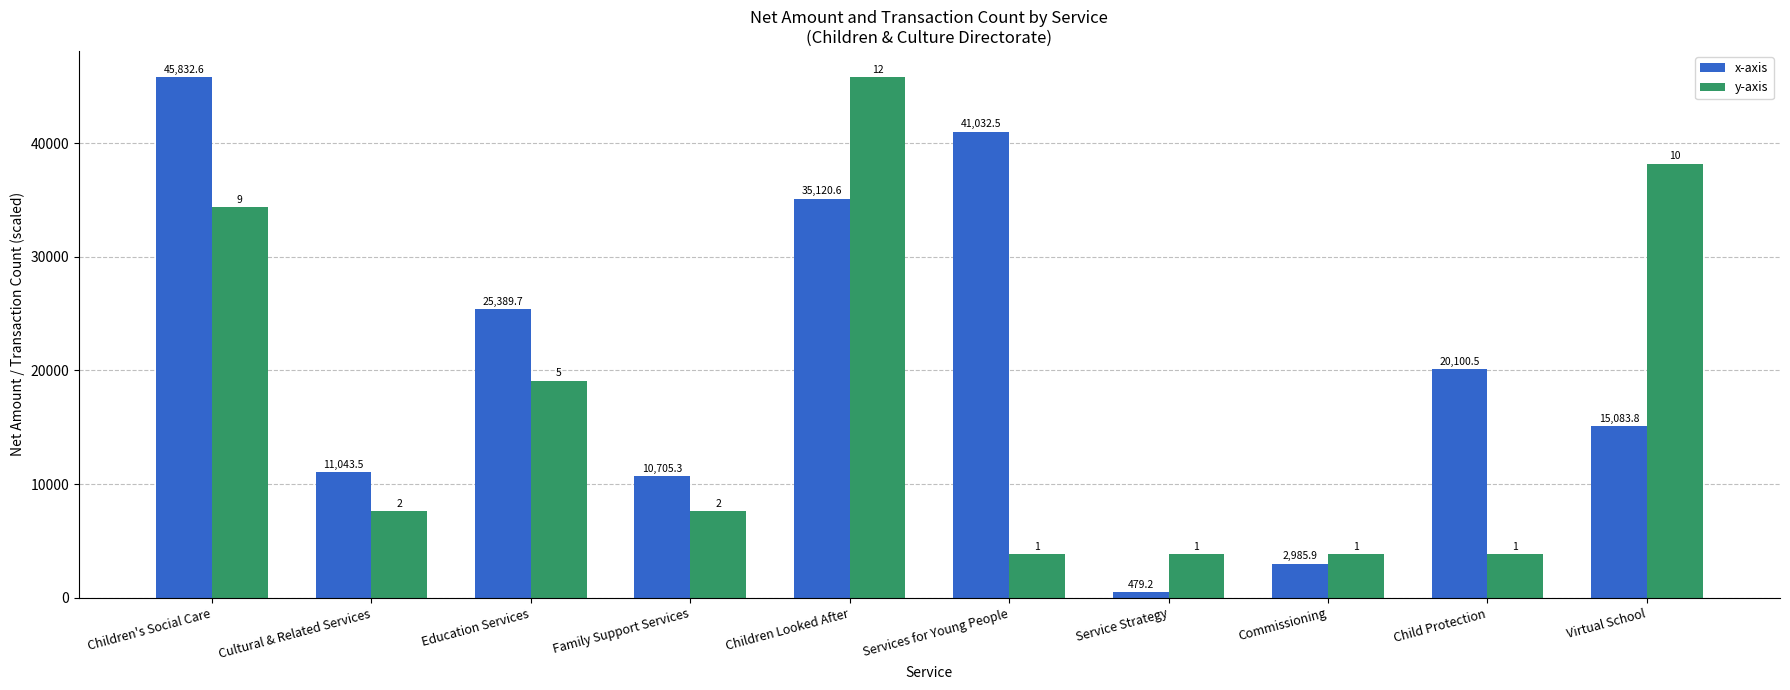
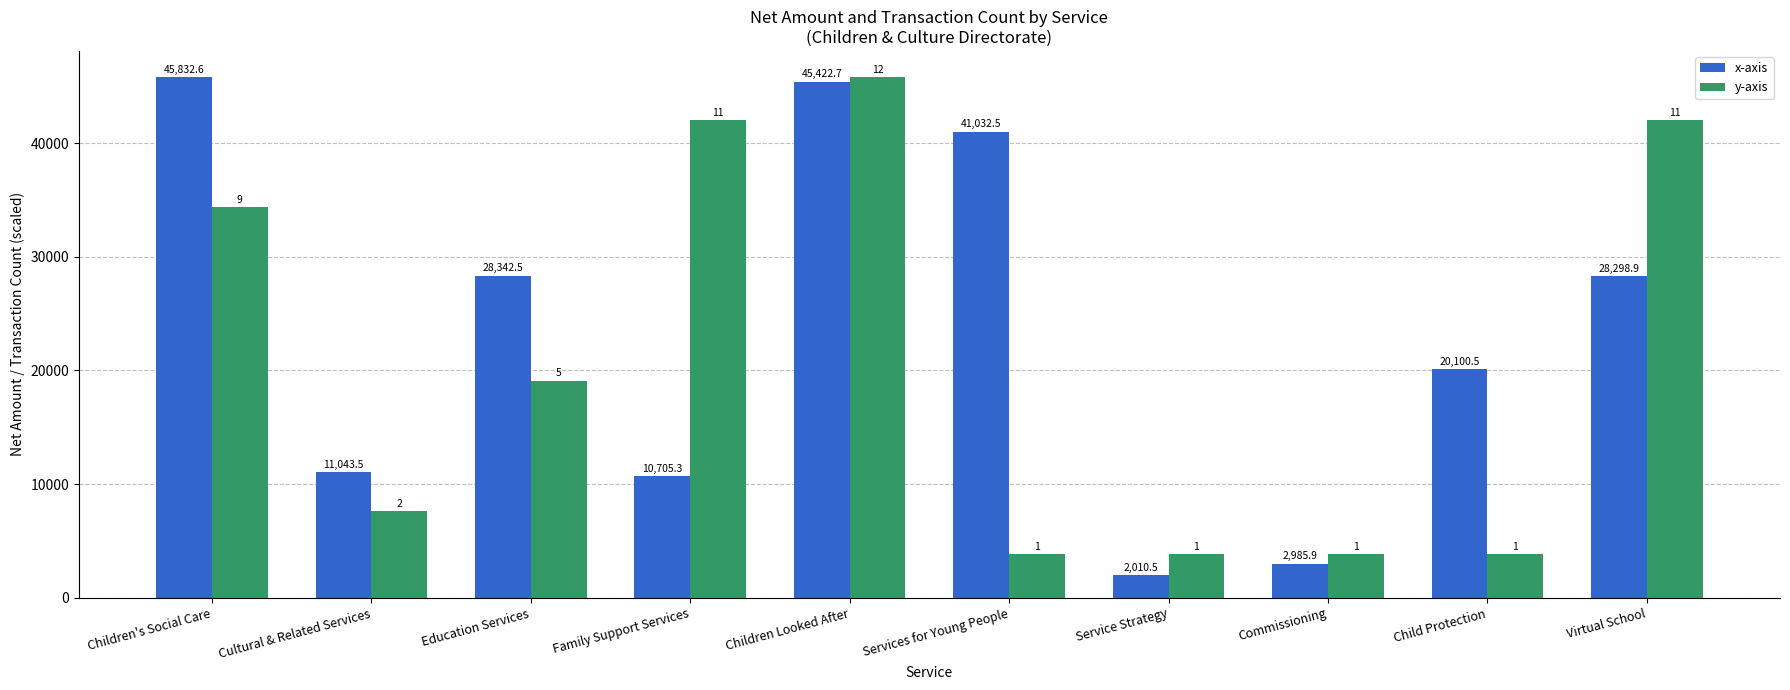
  {
    "x-axis": {
      "Children's Social Care": "45,832.6",
      "Cultural & Related Services": "11,043.5",
-     "Education Services": "25,389.7",
+     "Education Services": "28,342.5",
      "Family Support Services": "10,705.3",
-     "Children Looked After": "35,120.6",
+     "Children Looked After": "45,422.7",
      "Services for Young People": "41,032.5",
-     "Service Strategy": "479.2",
+     "Service Strategy": "2,010.5",
      "Commissioning": "2,985.9",
      "Child Protection": "20,100.5",
-     "Virtual School": "15,083.8"
+     "Virtual School": "28,298.9"
    },
    "y-axis": {
-     "Family Support Services": "2",
-     "Virtual School": "10"
+     "Family Support Services": "11",
+     "Virtual School": "11"
    }
  }
